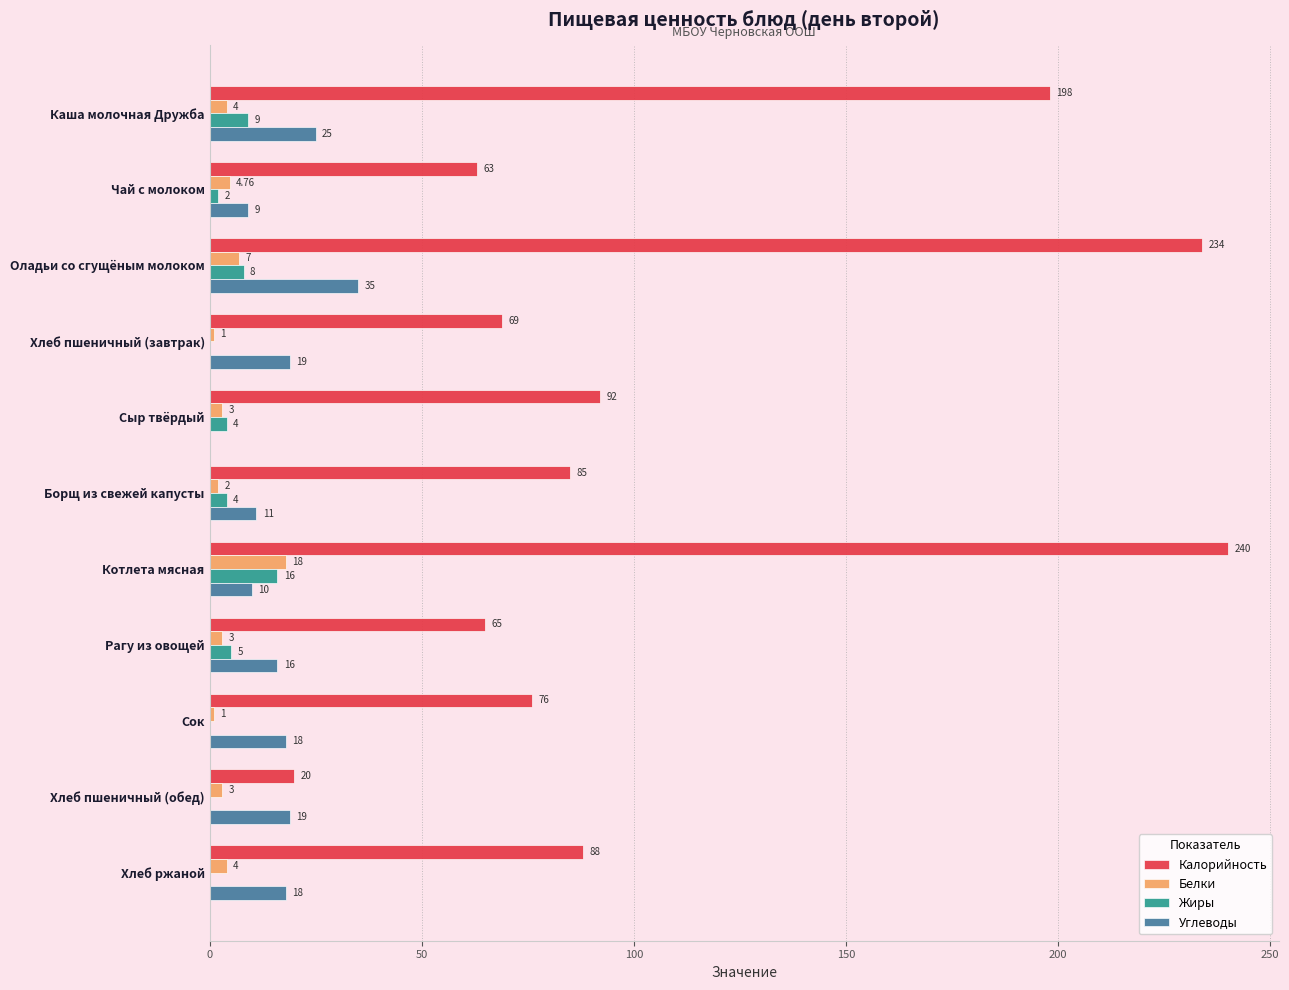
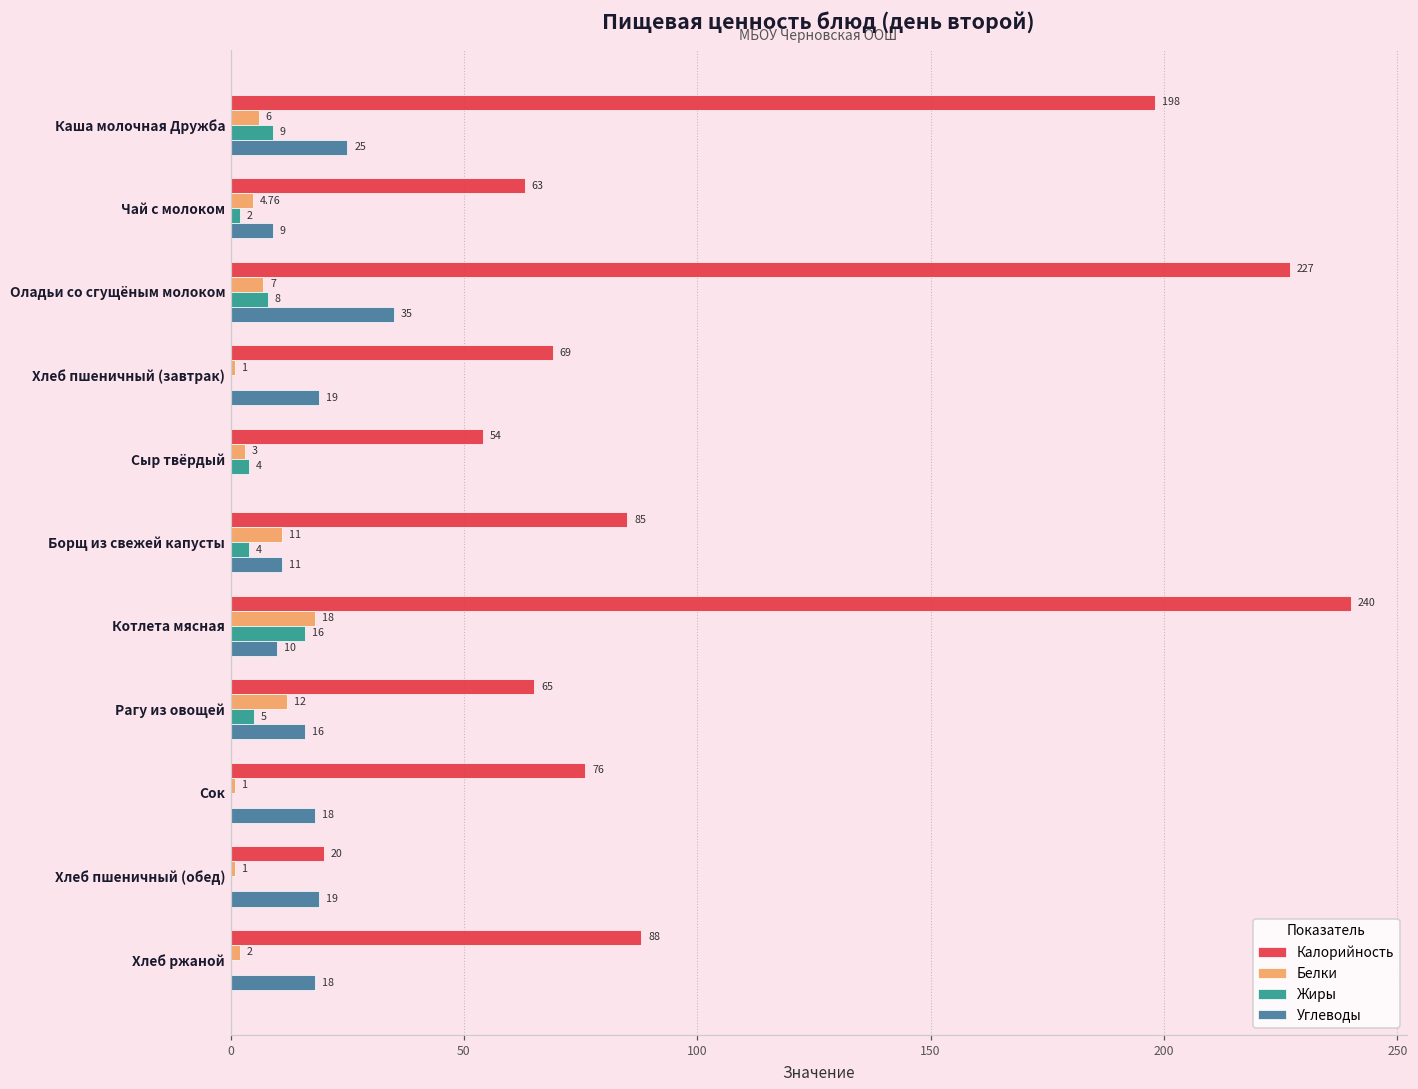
  {
    "Калорийность": {
      "Каша молочная Дружба": 198,
      "Чай с молоком": 63,
-     "Оладьи со сгущёным молоком": 234,
+     "Оладьи со сгущёным молоком": 227,
      "Хлеб пшеничный (завтрак)": 69,
-     "Сыр твёрдый": 92,
+     "Сыр твёрдый": 54,
      "Борщ из свежей капусты": 85,
      "Котлета мясная": 240,
      "Рагу из овощей": 65,
      "Сок": 76,
      "Хлеб пшеничный (обед)": 20,
      "Хлеб ржаной": 88
    },
    "Белки": {
-     "Каша молочная Дружба": 4,
+     "Каша молочная Дружба": 6,
      "Чай с молоком": 4.76,
      "Оладьи со сгущёным молоком": 7,
      "Хлеб пшеничный (завтрак)": 1,
      "Сыр твёрдый": 3,
-     "Борщ из свежей капусты": 2,
+     "Борщ из свежей капусты": 11,
      "Котлета мясная": 18,
-     "Рагу из овощей": 3,
+     "Рагу из овощей": 12,
      "Сок": 1,
-     "Хлеб пшеничный (обед)": 3,
-     "Хлеб ржаной": 4
+     "Хлеб пшеничный (обед)": 1,
+     "Хлеб ржаной": 2
    }
  }
